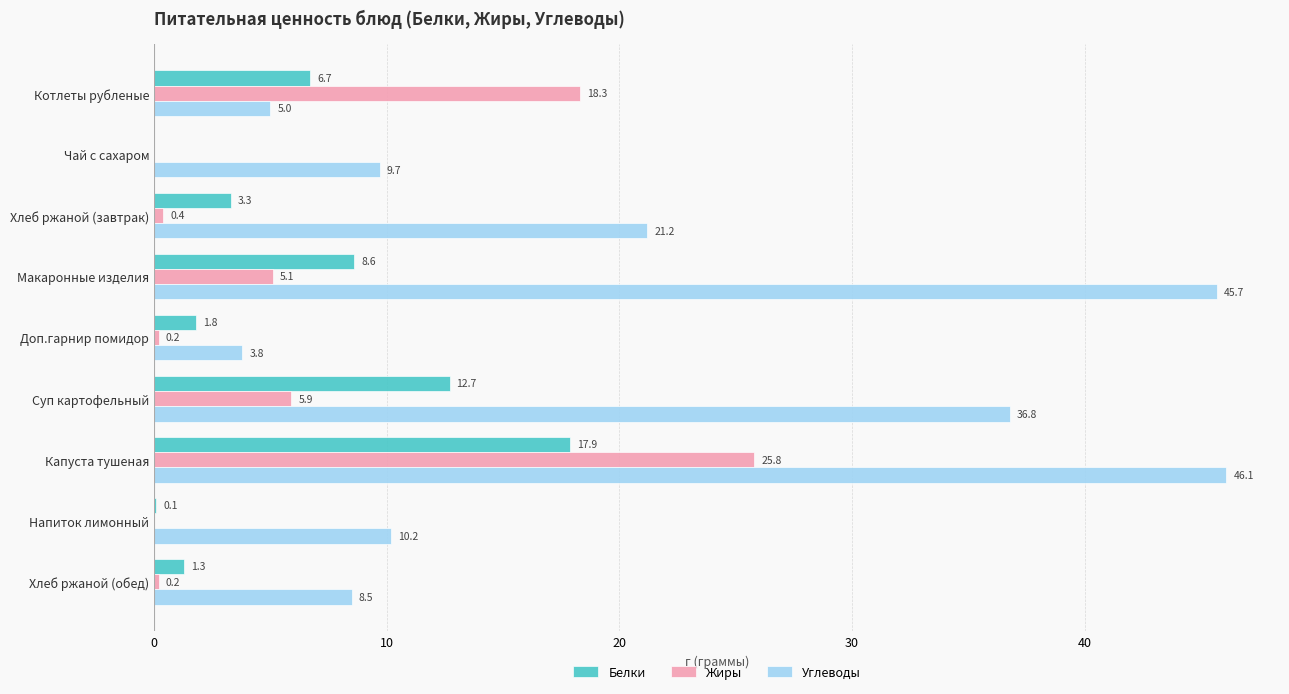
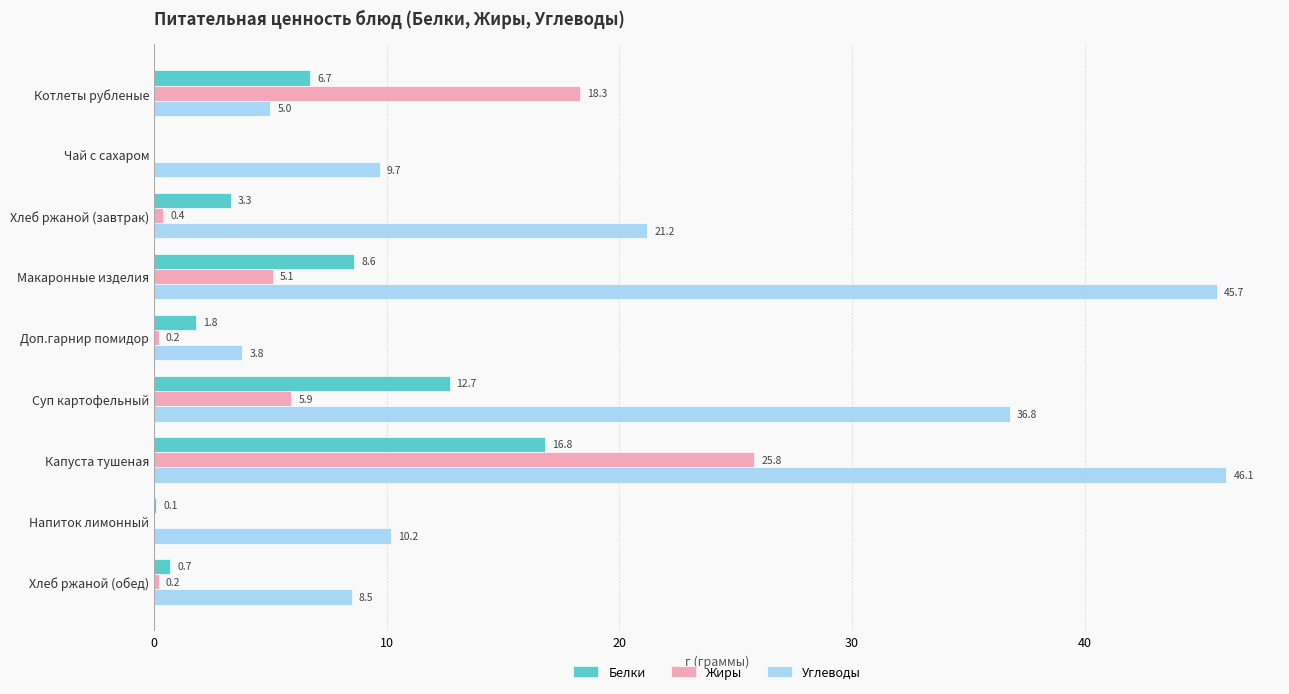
  {
    "Белки": {
      "Котлеты рубленые": 6.7,
      "Хлеб ржаной (завтрак)": 3.3,
      "Макаронные изделия": 8.6,
      "Доп.гарнир помидор": 1.8,
      "Суп картофельный": 12.7,
-     "Капуста тушеная": 17.9,
+     "Капуста тушеная": 16.8,
      "Напиток лимонный": 0.1,
-     "Хлеб ржаной (обед)": 1.3
+     "Хлеб ржаной (обед)": 0.7
    },
    "Жиры": {
      "Котлеты рубленые": 18.3,
      "Хлеб ржаной (завтрак)": 0.4,
      "Макаронные изделия": 5.1,
      "Доп.гарнир помидор": 0.2,
      "Суп картофельный": 5.9,
      "Капуста тушеная": 25.8,
      "Хлеб ржаной (обед)": 0.2
    },
    "Углеводы": {
      "Котлеты рубленые": 5.0,
      "Чай с сахаром": 9.7,
      "Хлеб ржаной (завтрак)": 21.2,
      "Макаронные изделия": 45.7,
      "Доп.гарнир помидор": 3.8,
      "Суп картофельный": 36.8,
      "Капуста тушеная": 46.1,
      "Напиток лимонный": 10.2,
      "Хлеб ржаной (обед)": 8.5
    }
  }
